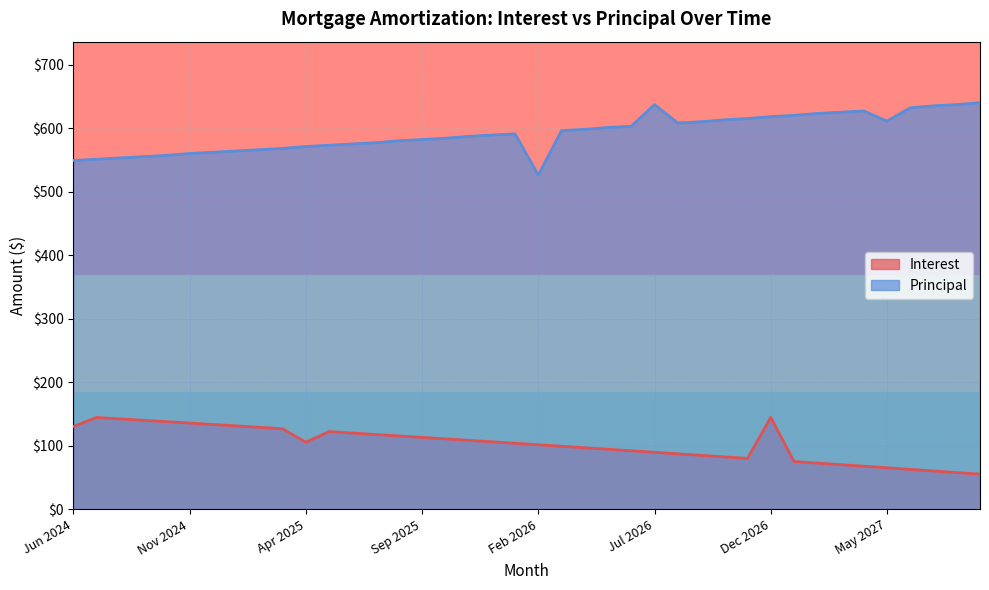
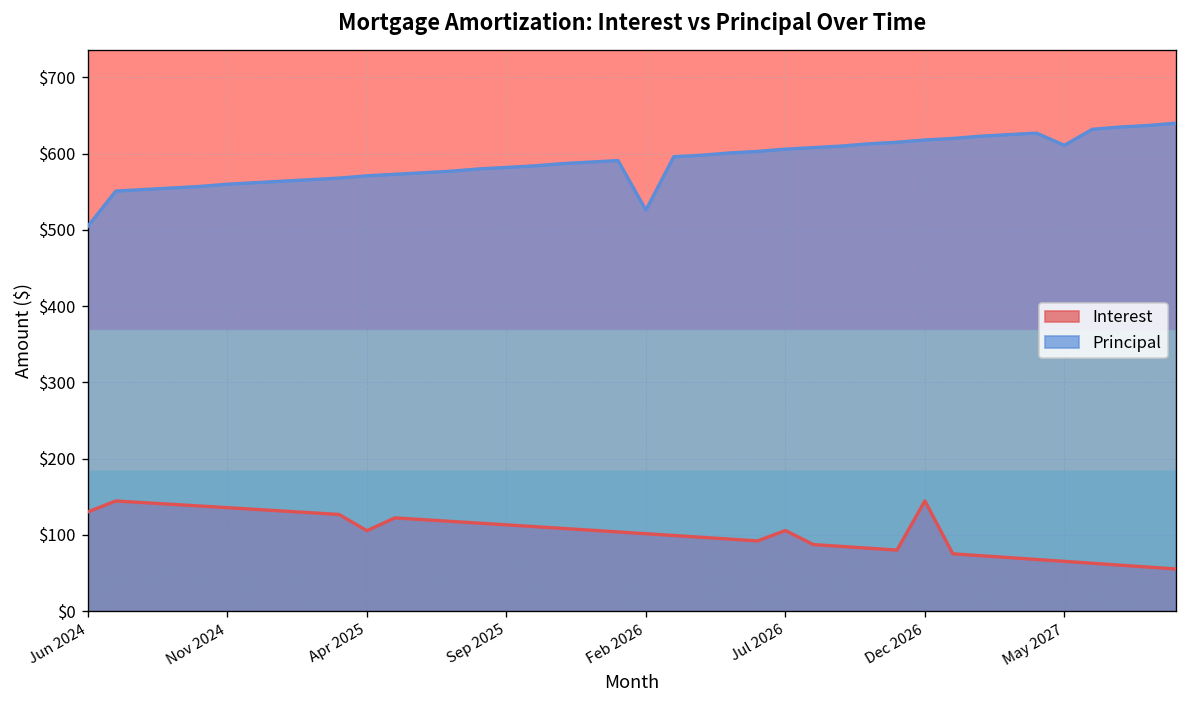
  {
    "Interest": {
      "Jun 2024": "$130",
      "Nov 2024": "$140",
      "Apr 2025": "$110",
      "Sep 2025": "$110",
      "Feb 2026": "$100",
-     "Jul 2026": "$90",
+     "Jul 2026": "$110",
      "Dec 2026": "$140",
      "May 2027": "$70"
    },
    "Principal": {
-     "Jun 2024": "$550",
+     "Jun 2024": "$510",
      "Nov 2024": "$560",
      "Apr 2025": "$570",
      "Sep 2025": "$580",
      "Feb 2026": "$530",
-     "Jul 2026": "$640",
+     "Jul 2026": "$610",
      "Dec 2026": "$620",
      "May 2027": "$610"
    }
  }
